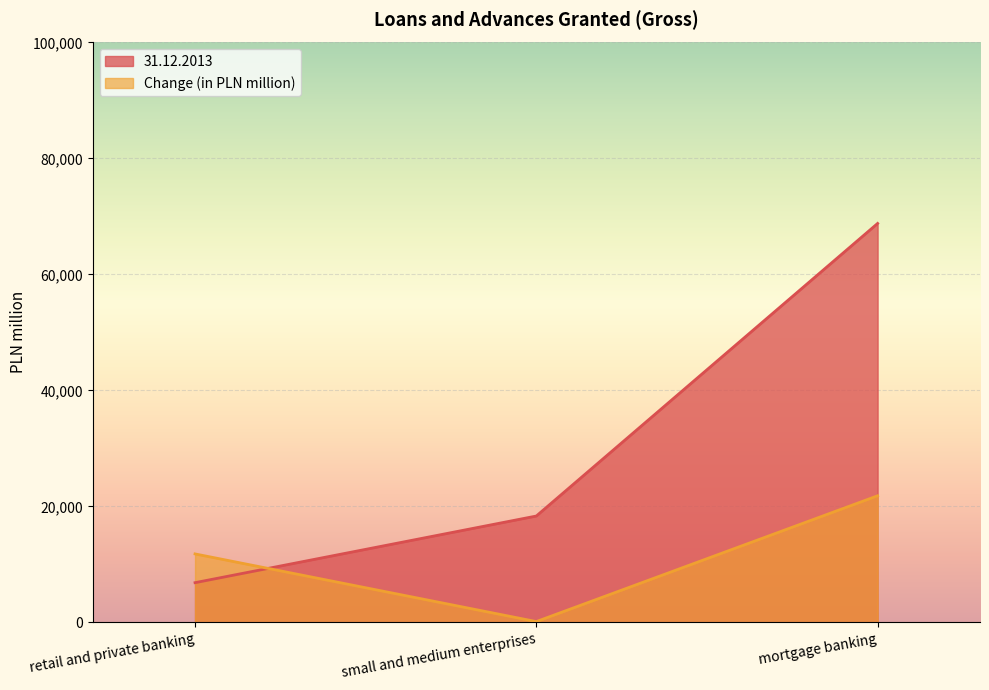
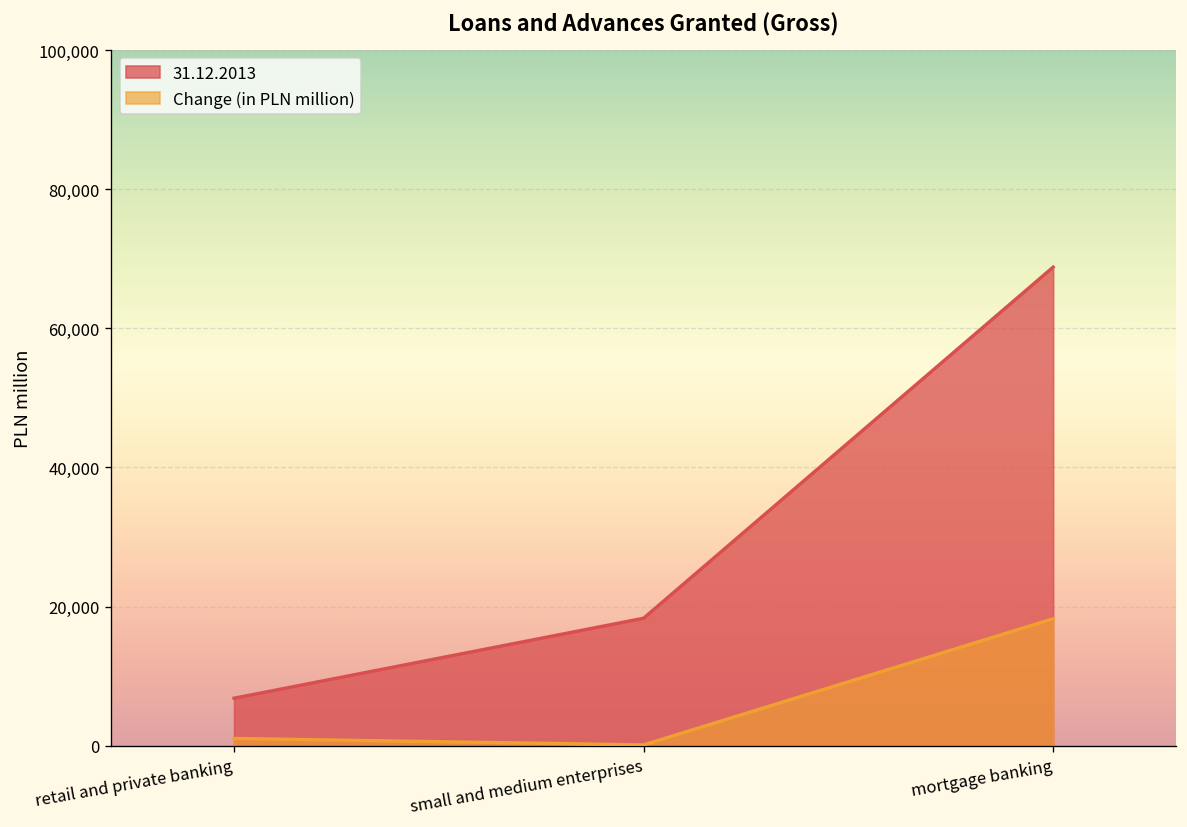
  {
    "31.12.2013": {
      "retail and private banking": "7,000",
      "small and medium enterprises": "18,000",
      "mortgage banking": "69,000"
    },
    "Change (in PLN million)": {
-     "retail and private banking": "12,000",
+     "retail and private banking": "1,000",
      "small and medium enterprises": "0",
-     "mortgage banking": "22,000"
+     "mortgage banking": "18,000"
    }
  }
